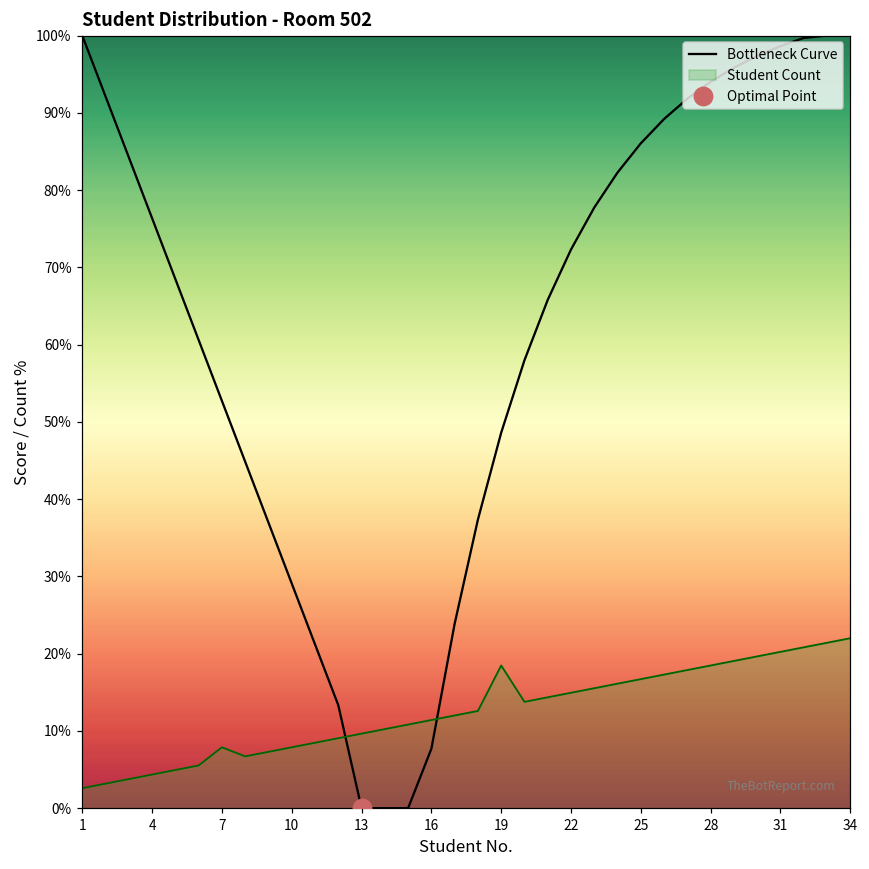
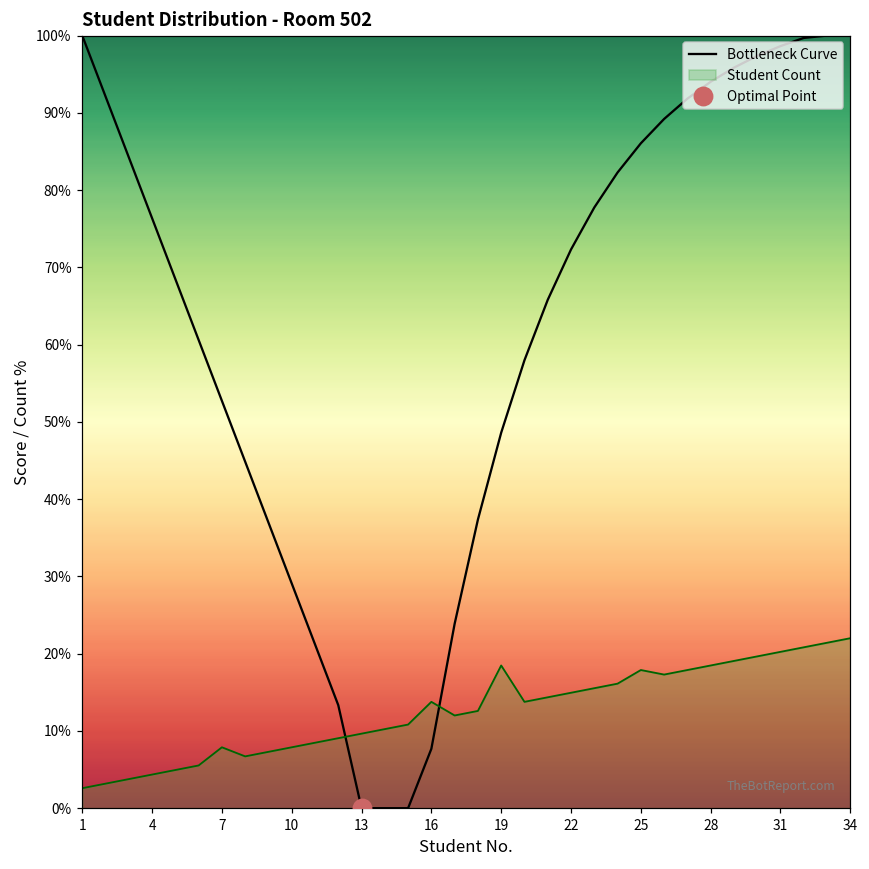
  {
    "Bottleneck Curve": {
      "4": "76%",
      "7": "53%",
      "10": "29%",
      "16": "8%",
      "19": "49%",
      "22": "72%",
      "25": "86%"
    },
    "Student Count": {
      "1": "3%",
      "4": "4%",
      "7": "8%",
      "10": "8%",
      "13": "10%",
-     "16": "11%",
+     "16": "14%",
      "19": "18%",
      "22": "15%",
-     "25": "17%",
+     "25": "18%",
      "28": "18%",
      "31": "20%",
      "34": "22%"
    }
  }
